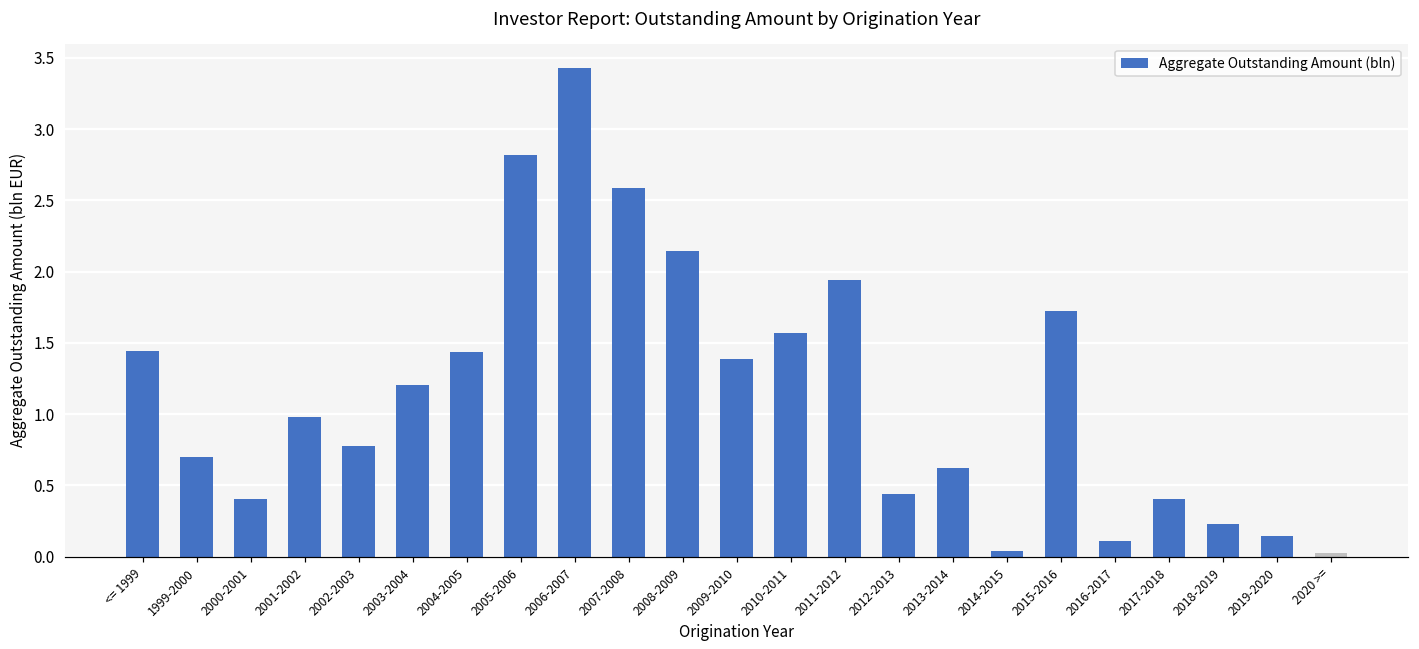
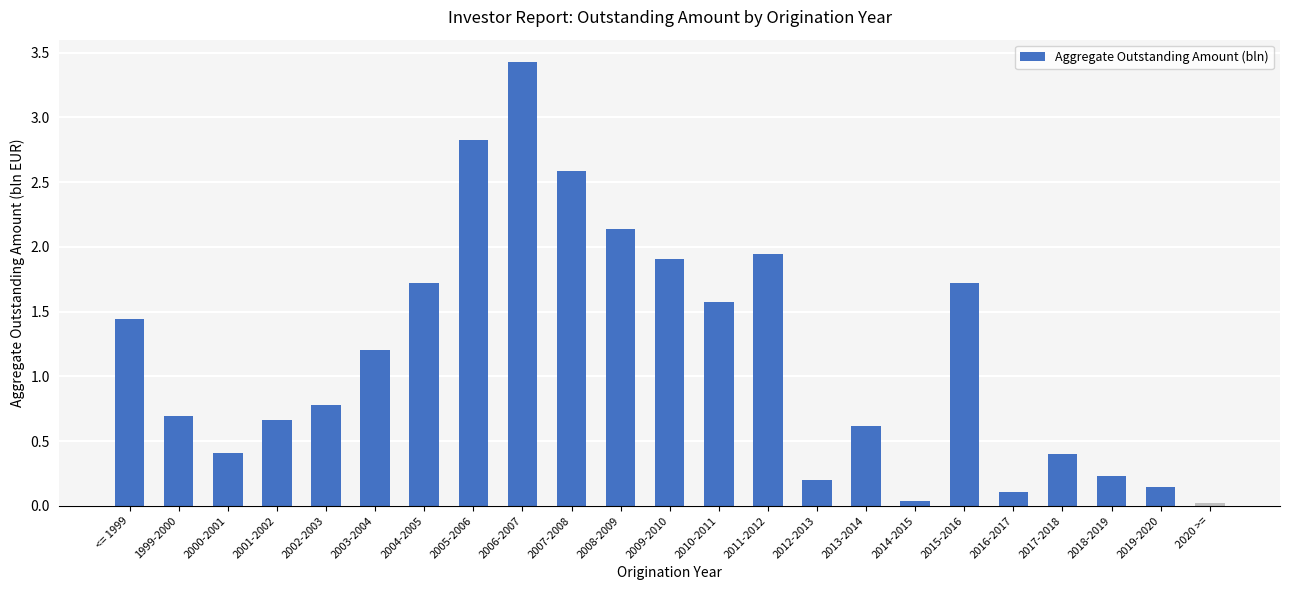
  {
    "<= 1999": 1.44,
    "1999-2000": 0.70,
    "2000-2001": 0.41,
-   "2001-2002": 0.98,
+   "2001-2002": 0.66,
    "2002-2003": 0.78,
    "2003-2004": 1.20,
-   "2004-2005": 1.43,
+   "2004-2005": 1.72,
    "2005-2006": 2.82,
    "2006-2007": 3.43,
    "2007-2008": 2.59,
    "2008-2009": 2.14,
-   "2009-2010": 1.39,
+   "2009-2010": 1.90,
    "2010-2011": 1.57,
    "2011-2012": 1.94,
-   "2012-2013": 0.44,
+   "2012-2013": 0.20,
    "2013-2014": 0.62,
    "2014-2015": 0.04,
    "2015-2016": 1.72,
    "2016-2017": 0.11,
    "2017-2018": 0.40,
    "2018-2019": 0.23,
    "2019-2020": 0.14,
    "2020 >=": 0.03
  }
